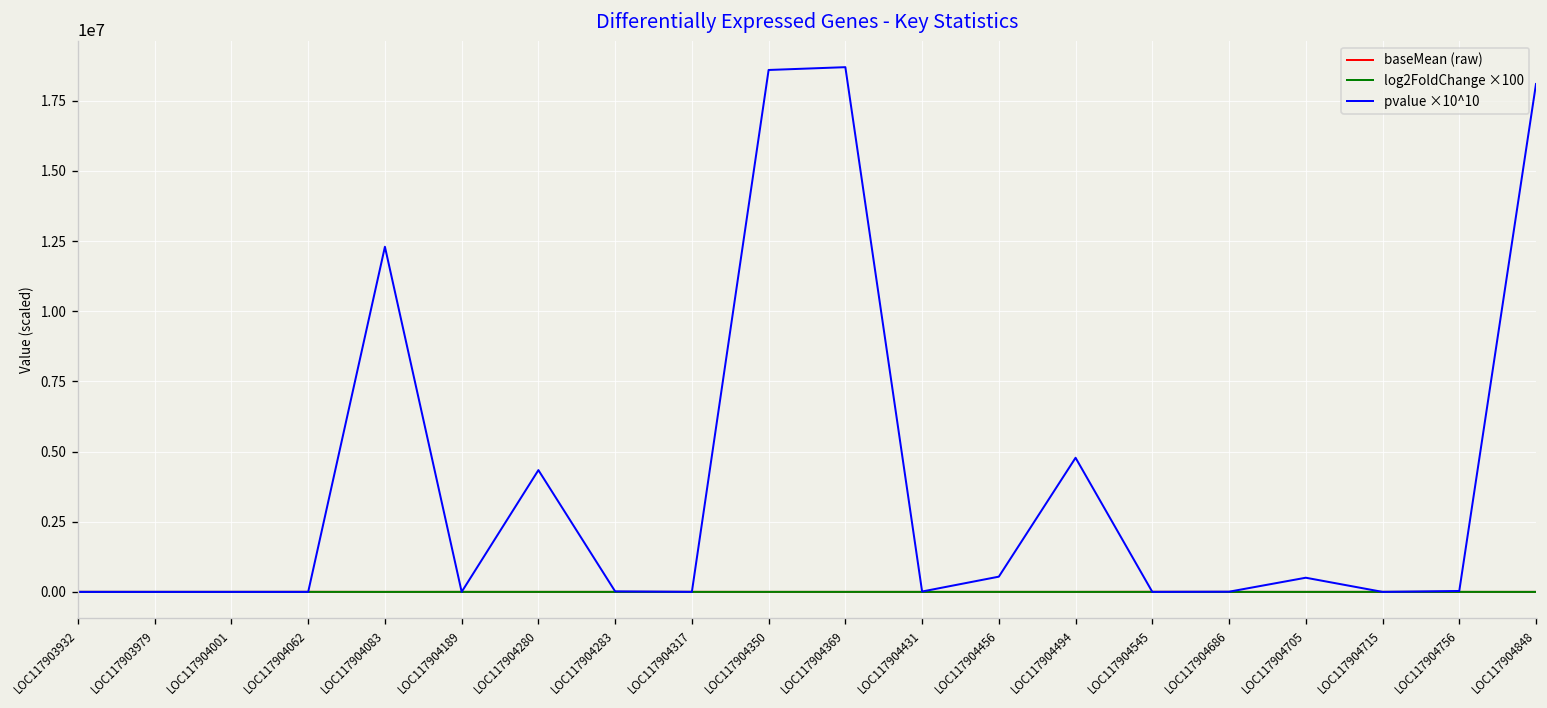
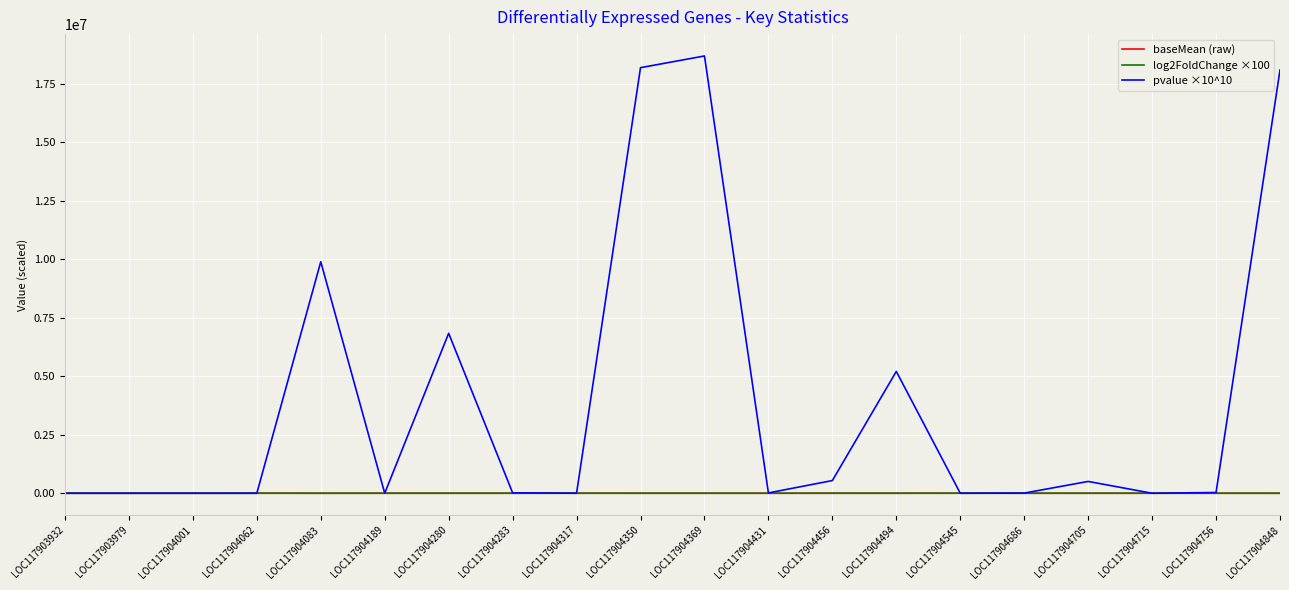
  {
    "log2FoldChange ×100": {
      "LOC117904083": 0,
      "LOC117904280": 0,
      "LOC117904350": 0,
      "LOC117904369": 0,
      "LOC117904456": 0,
      "LOC117904494": 0,
      "LOC117904705": 0,
      "LOC117904848": 0
    },
    "pvalue ×10^10": {
-     "LOC117904083": 12300000,
-     "LOC117904280": 4300000,
-     "LOC117904350": 18600000,
+     "LOC117904083": 9900000,
+     "LOC117904280": 6800000,
+     "LOC117904350": 18200000,
      "LOC117904369": 18700000,
      "LOC117904456": 500000,
-     "LOC117904494": 4800000,
+     "LOC117904494": 5200000,
      "LOC117904705": 500000,
      "LOC117904848": 18100000
    }
  }
